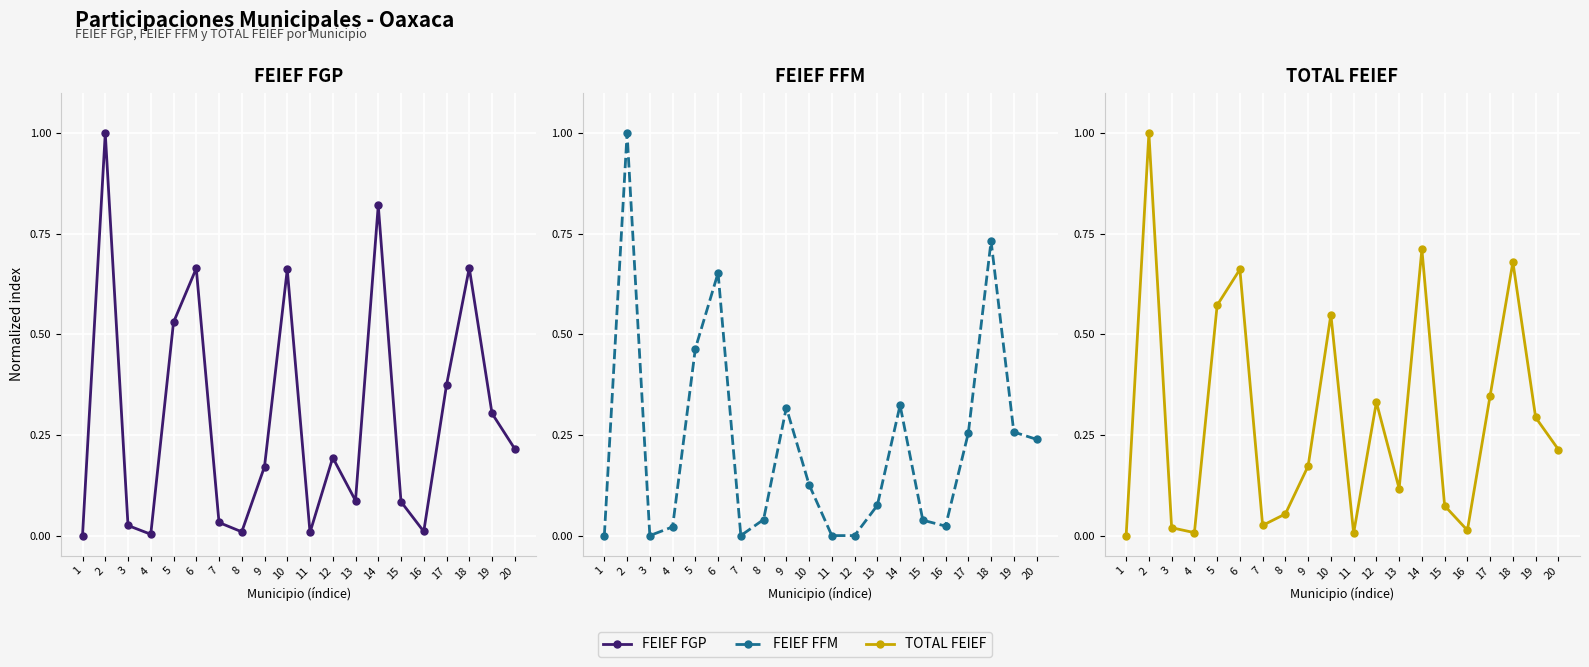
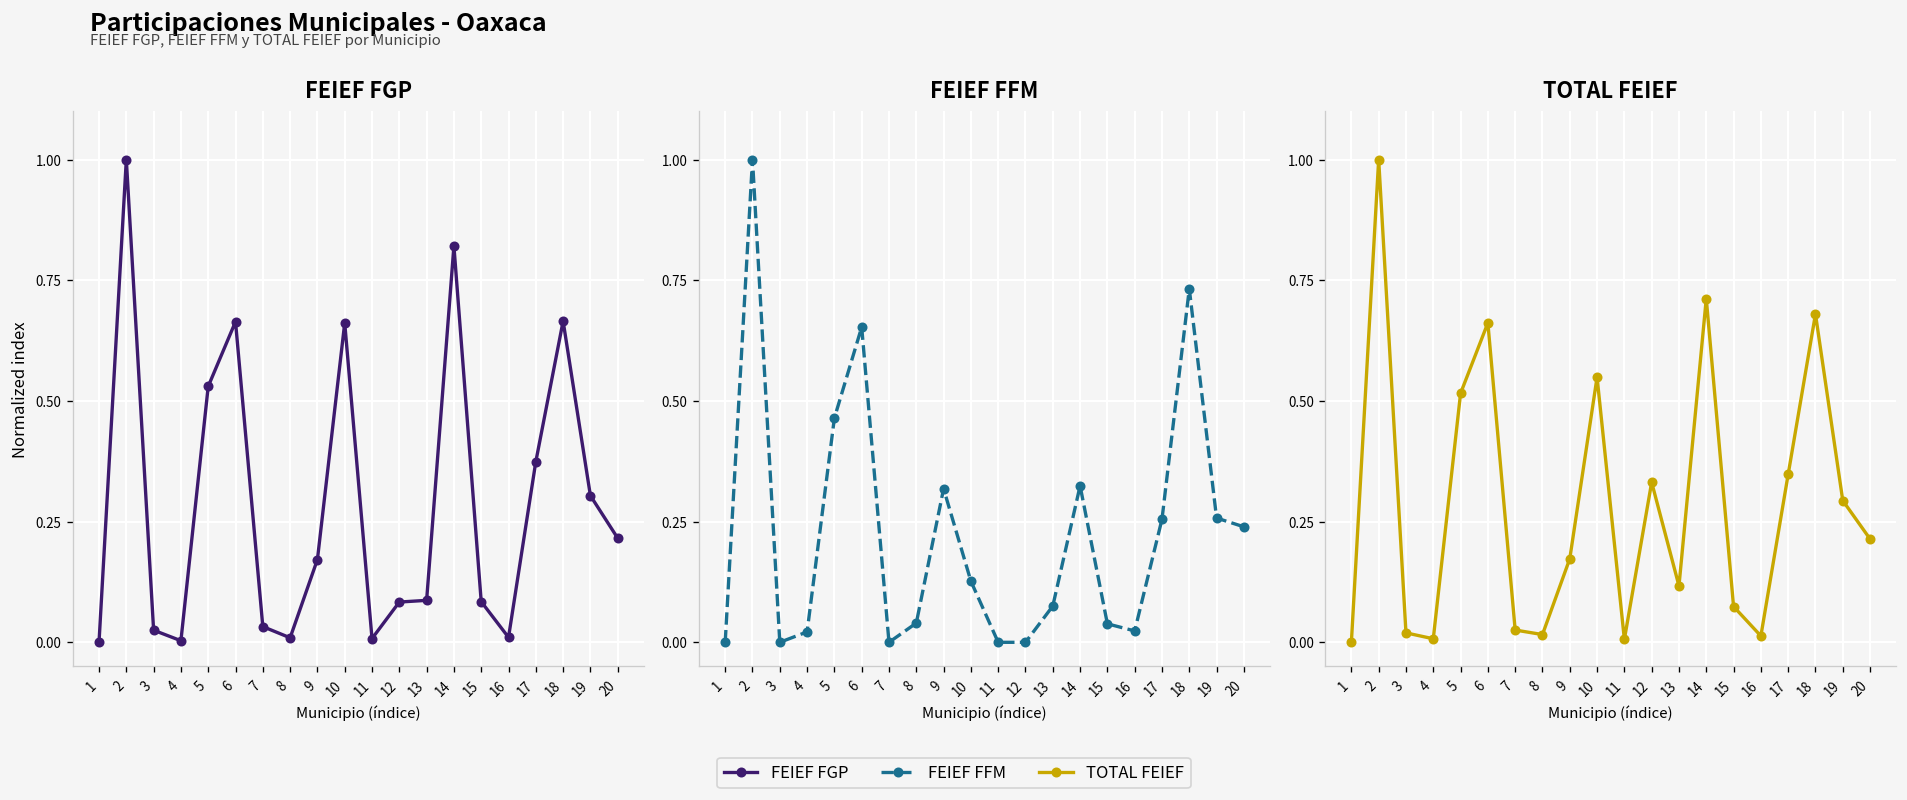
  {
    "FEIEF FGP": {
      "1": 0.00,
      "2": 1.00,
      "3": 0.03,
      "4": 0.00,
      "5": 0.53,
      "6": 0.66,
      "7": 0.03,
      "8": 0.01,
      "9": 0.17,
      "10": 0.66,
      "11": 0.01,
-     "12": 0.19,
+     "12": 0.08,
      "13": 0.09,
      "14": 0.82,
      "15": 0.08,
      "16": 0.01,
      "17": 0.37,
      "18": 0.67,
      "19": 0.30,
      "20": 0.22
    },
    "FEIEF FFM": {
      "1": 0.00,
      "2": 1.00,
      "3": 0.00,
      "4": 0.02,
      "5": 0.46,
      "6": 0.65,
      "7": 0.00,
      "8": 0.04,
      "9": 0.32,
      "10": 0.13,
      "11": 0.00,
      "12": 0.00,
      "13": 0.08,
      "14": 0.32,
      "15": 0.04,
      "16": 0.02,
      "17": 0.25,
      "18": 0.73,
      "19": 0.26,
      "20": 0.24
    },
    "TOTAL FEIEF": {
      "1": 0.00,
      "2": 1.00,
      "3": 0.02,
      "4": 0.01,
-     "5": 0.57,
+     "5": 0.52,
      "6": 0.66,
      "7": 0.03,
-     "8": 0.05,
+     "8": 0.02,
      "9": 0.17,
      "10": 0.55,
      "11": 0.01,
      "12": 0.33,
      "13": 0.12,
      "14": 0.71,
      "15": 0.07,
      "16": 0.01,
      "17": 0.35,
      "18": 0.68,
      "19": 0.29,
      "20": 0.21
    }
  }
